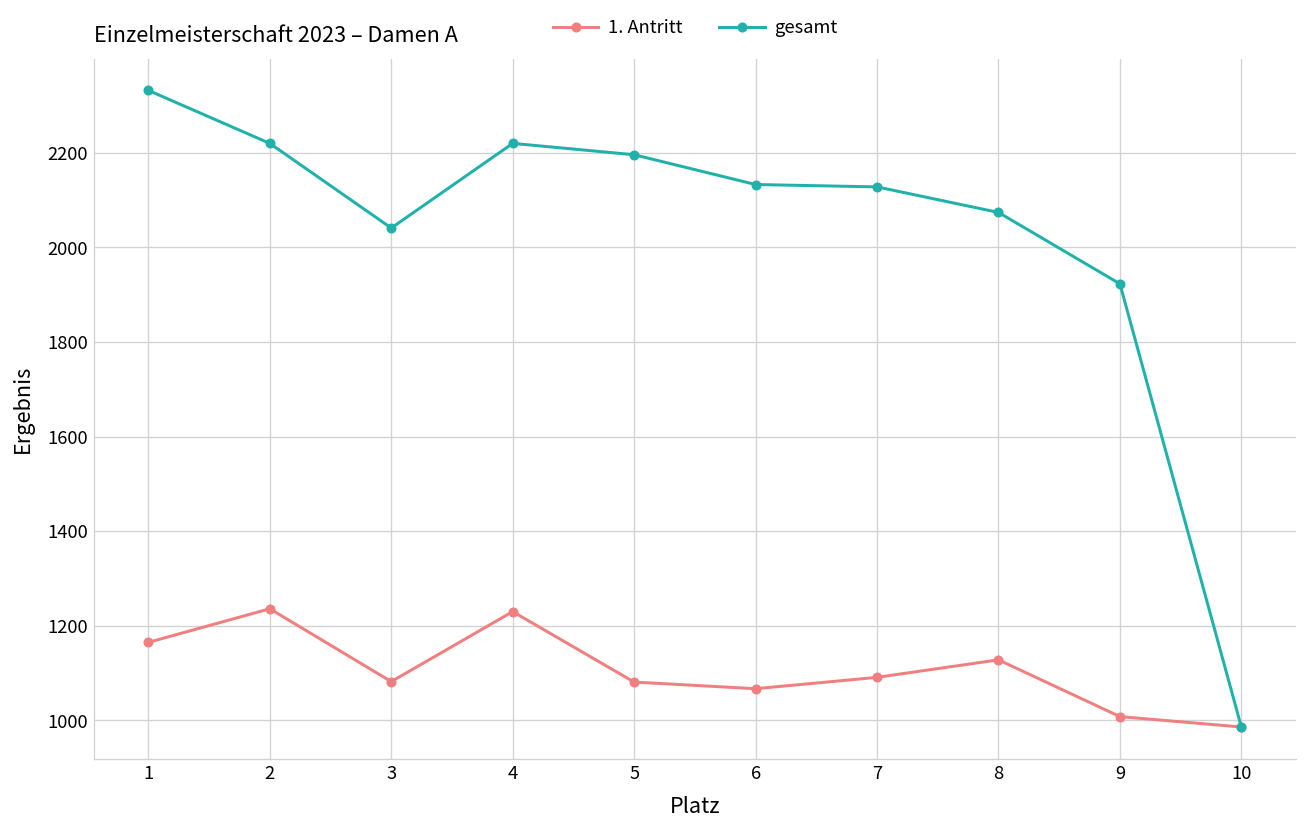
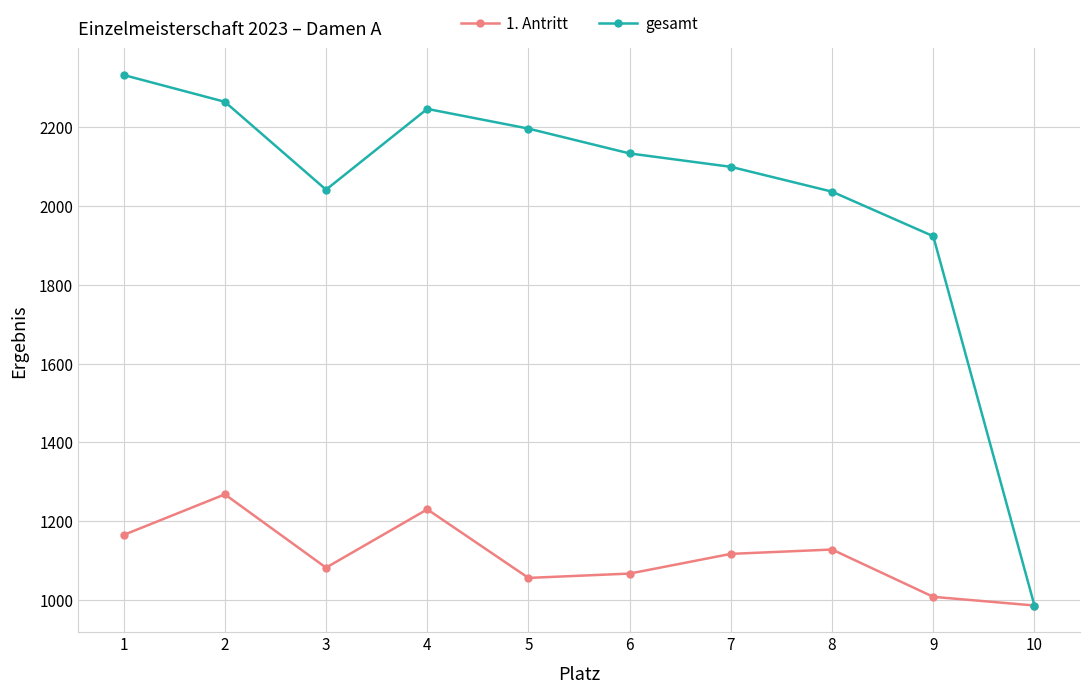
  {
    "1. Antritt": {
      "1": 1170,
-     "2": 1240,
+     "2": 1270,
      "3": 1080,
      "4": 1230,
-     "5": 1080,
+     "5": 1060,
      "6": 1070,
-     "7": 1090,
+     "7": 1120,
      "8": 1130,
      "9": 1010
    },
    "gesamt": {
      "1": 2330,
-     "2": 2220,
+     "2": 2260,
      "3": 2040,
-     "4": 2220,
+     "4": 2250,
      "5": 2200,
      "6": 2130,
-     "7": 2130,
-     "8": 2070,
+     "7": 2100,
+     "8": 2040,
      "9": 1920
    }
  }
